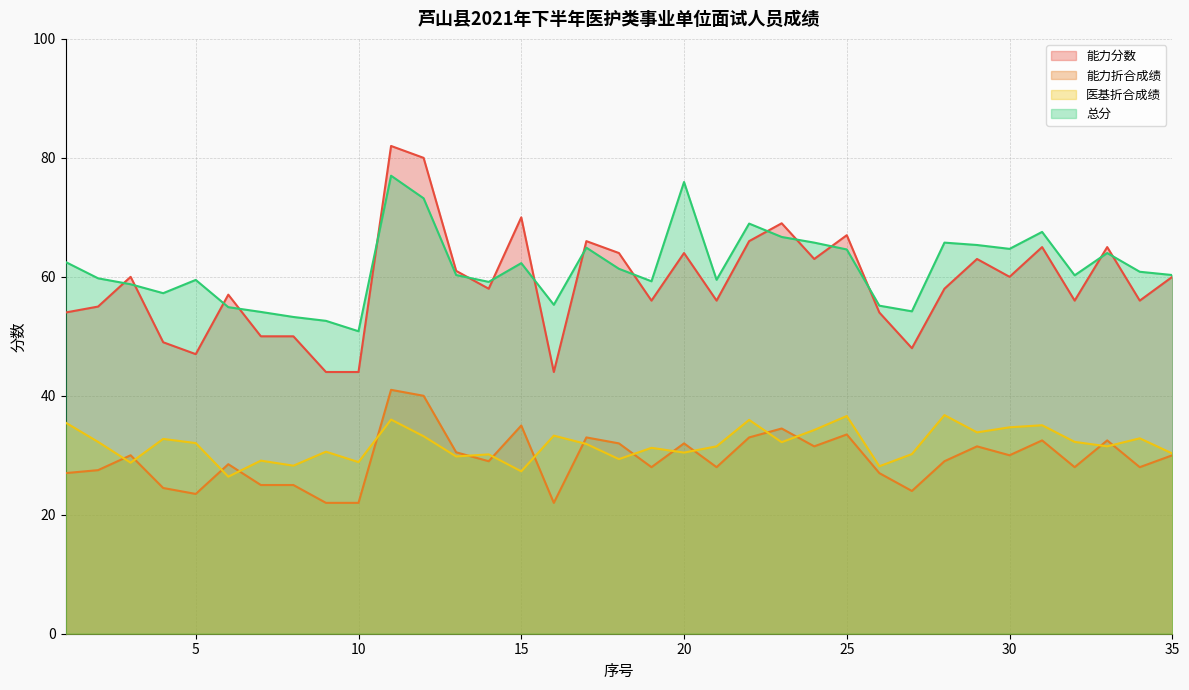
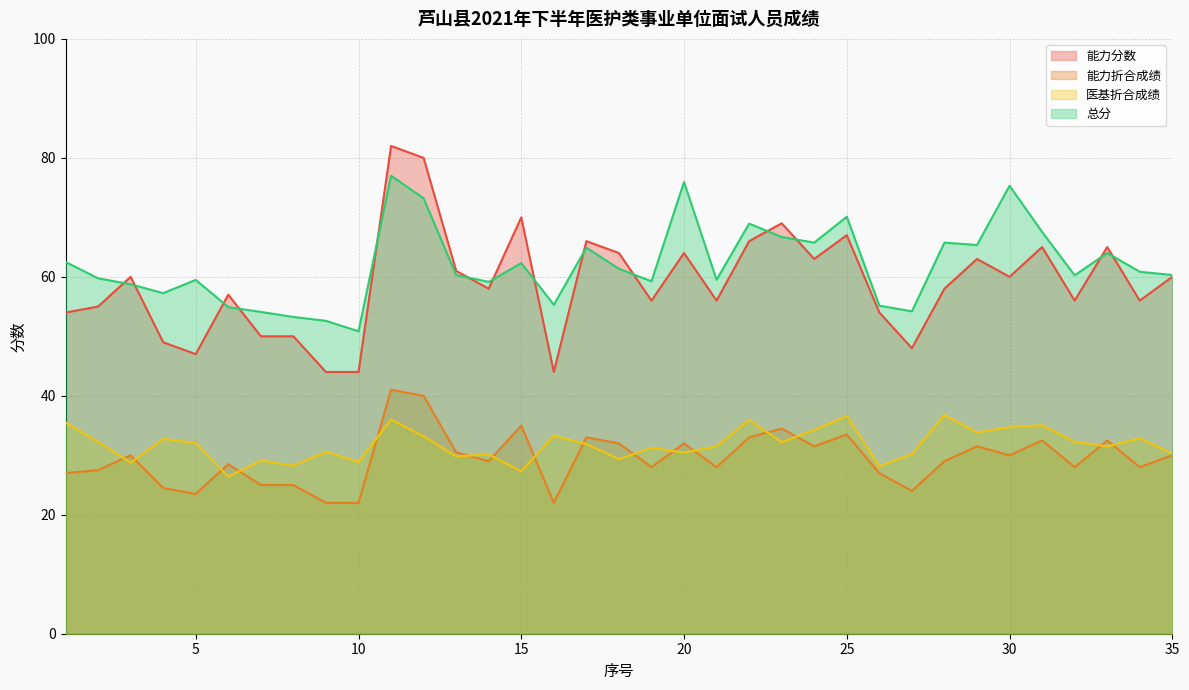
  {
    "总分": {
      "5": 59,
      "10": 51,
      "15": 62,
      "20": 76,
-     "25": 65,
-     "30": 65
+     "25": 70,
+     "30": 75
    }
  }
